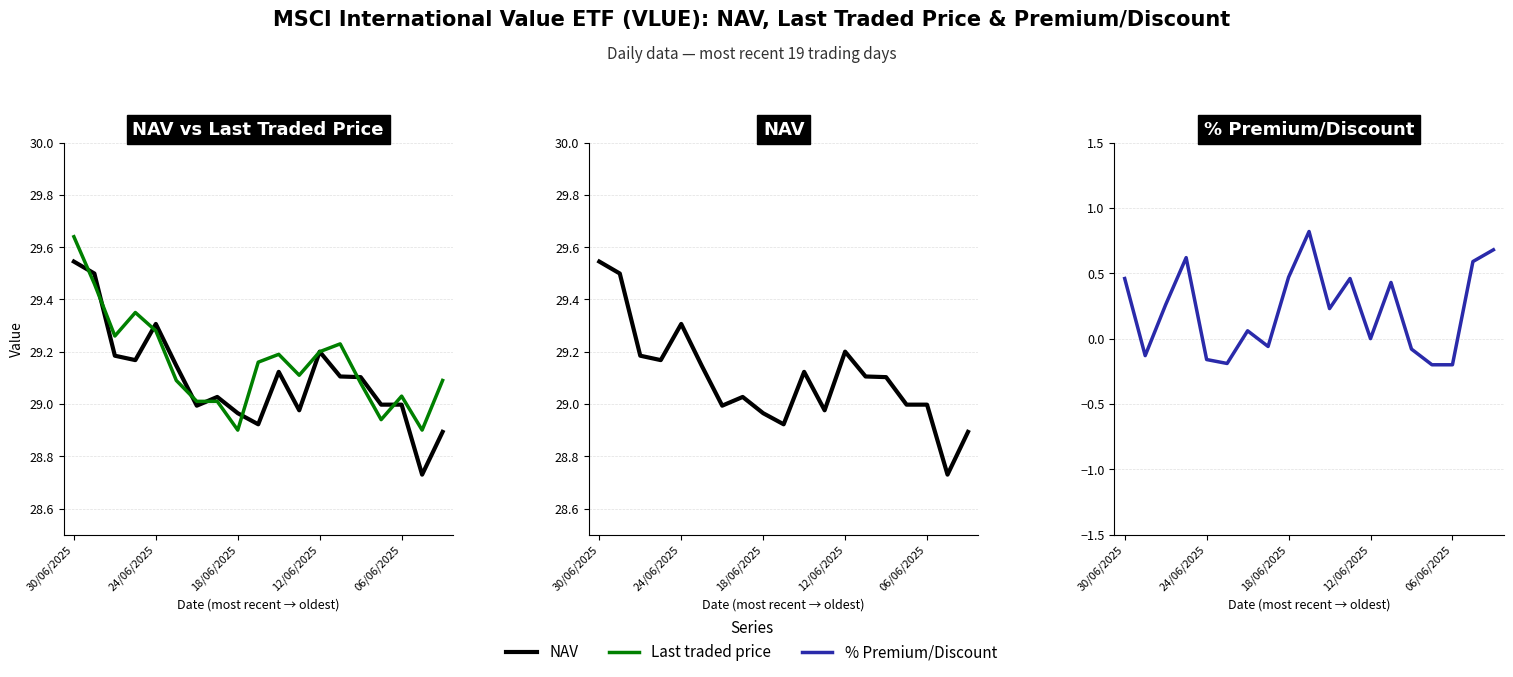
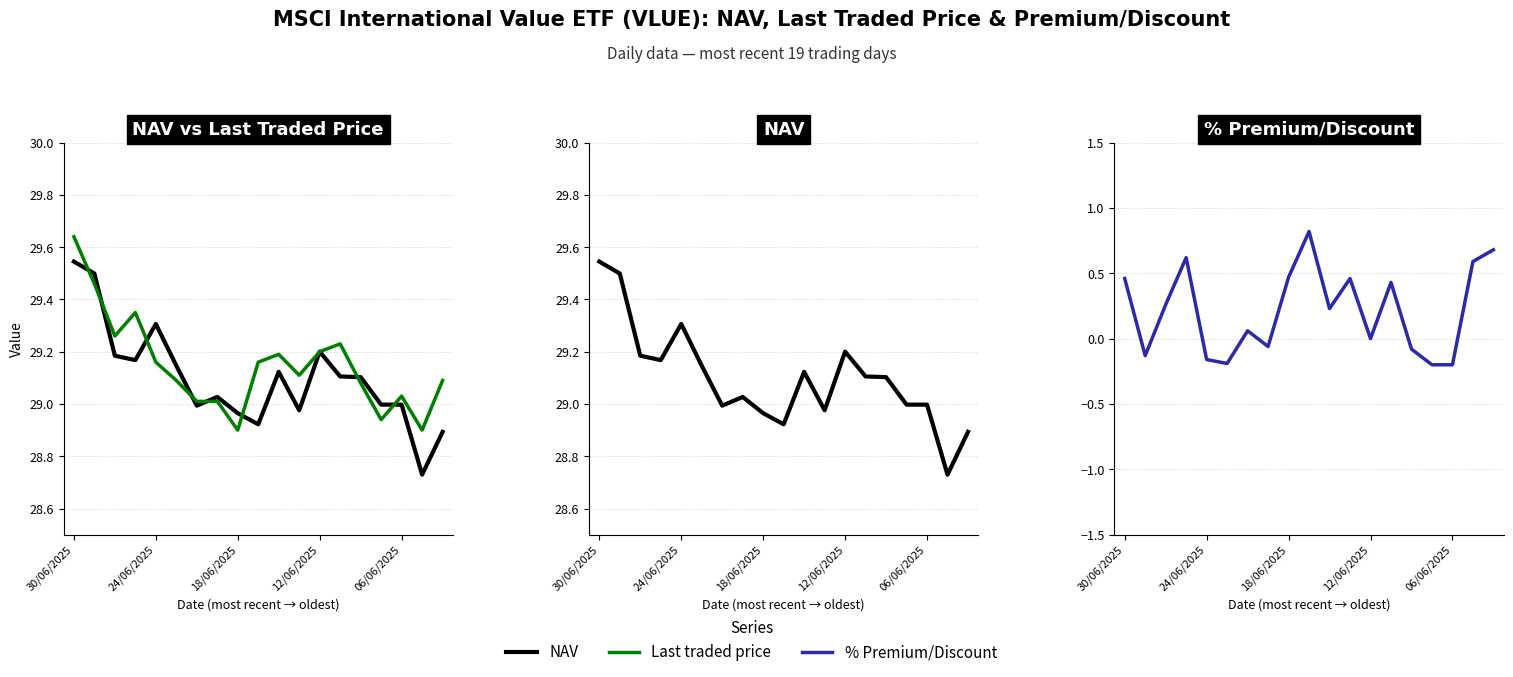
  {
    "NAV vs Last Traded Price": {
      "NAV": {
        "30/06/2025": 29.54,
        "24/06/2025": 29.31,
        "18/06/2025": 28.96,
        "06/06/2025": 29.00
      },
      "Last traded price": {
        "30/06/2025": 29.64,
-       "24/06/2025": 29.28,
+       "24/06/2025": 29.16,
        "18/06/2025": 28.90,
        "06/06/2025": 29.03
      }
    },
    "NAV": {
      "30/06/2025": 29.54,
      "24/06/2025": 29.31,
      "18/06/2025": 28.96,
      "12/06/2025": 29.20,
      "06/06/2025": 29.00
    },
    "% Premium/Discount": {
      "30/06/2025": 0.46,
      "24/06/2025": -0.16,
      "18/06/2025": 0.47,
      "12/06/2025": 0.00,
      "06/06/2025": -0.20
    }
  }
